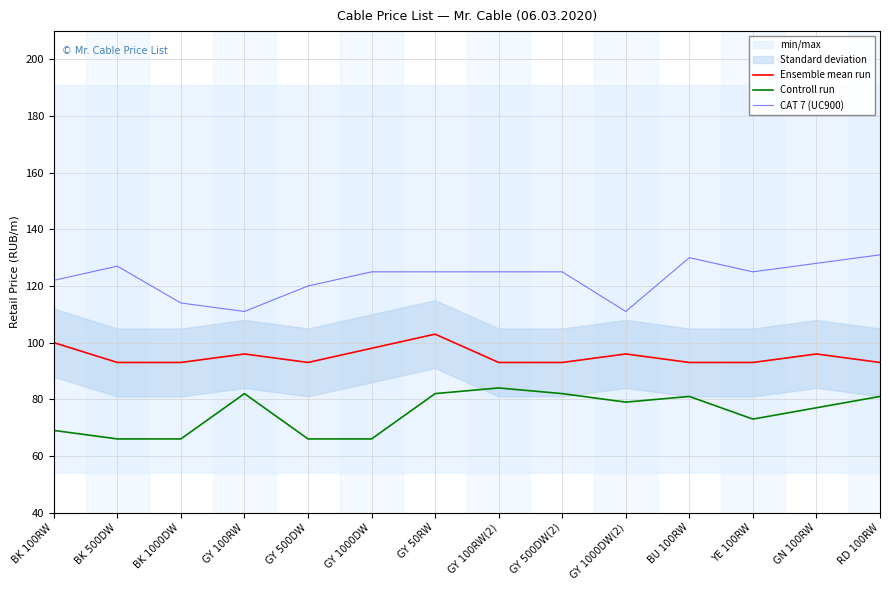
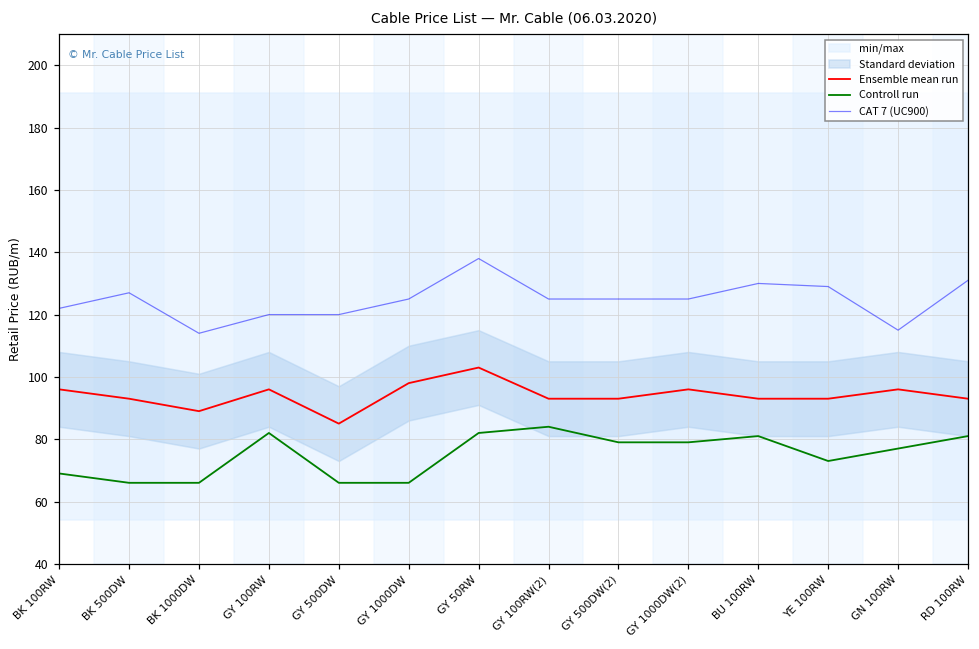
  {
    "Ensemble mean run": {
-     "BK 100RW": 100,
+     "BK 100RW": 96,
      "BK 500DW": 93,
-     "BK 1000DW": 93,
+     "BK 1000DW": 89,
      "GY 100RW": 96,
-     "GY 500DW": 93,
+     "GY 500DW": 85,
      "GY 1000DW": 98,
      "GY 50RW": 103,
      "GY 100RW(2)": 93,
      "GY 500DW(2)": 93,
      "GY 1000DW(2)": 96,
      "BU 100RW": 93,
      "YE 100RW": 93,
      "GN 100RW": 96,
      "RD 100RW": 93
    },
    "Controll run": {
      "BK 100RW": 69,
      "BK 500DW": 66,
      "BK 1000DW": 66,
      "GY 100RW": 82,
      "GY 500DW": 66,
      "GY 1000DW": 66,
      "GY 50RW": 82,
      "GY 100RW(2)": 84,
-     "GY 500DW(2)": 82,
+     "GY 500DW(2)": 79,
      "GY 1000DW(2)": 79,
      "BU 100RW": 81,
      "YE 100RW": 73,
      "GN 100RW": 77,
      "RD 100RW": 81
    },
    "CAT 7 (UC900)": {
      "BK 100RW": 122,
      "BK 500DW": 127,
      "BK 1000DW": 114,
-     "GY 100RW": 111,
+     "GY 100RW": 120,
      "GY 500DW": 120,
      "GY 1000DW": 125,
-     "GY 50RW": 125,
+     "GY 50RW": 138,
      "GY 100RW(2)": 125,
      "GY 500DW(2)": 125,
-     "GY 1000DW(2)": 111,
+     "GY 1000DW(2)": 125,
      "BU 100RW": 130,
-     "YE 100RW": 125,
-     "GN 100RW": 128,
+     "YE 100RW": 129,
+     "GN 100RW": 115,
      "RD 100RW": 131
    }
  }
